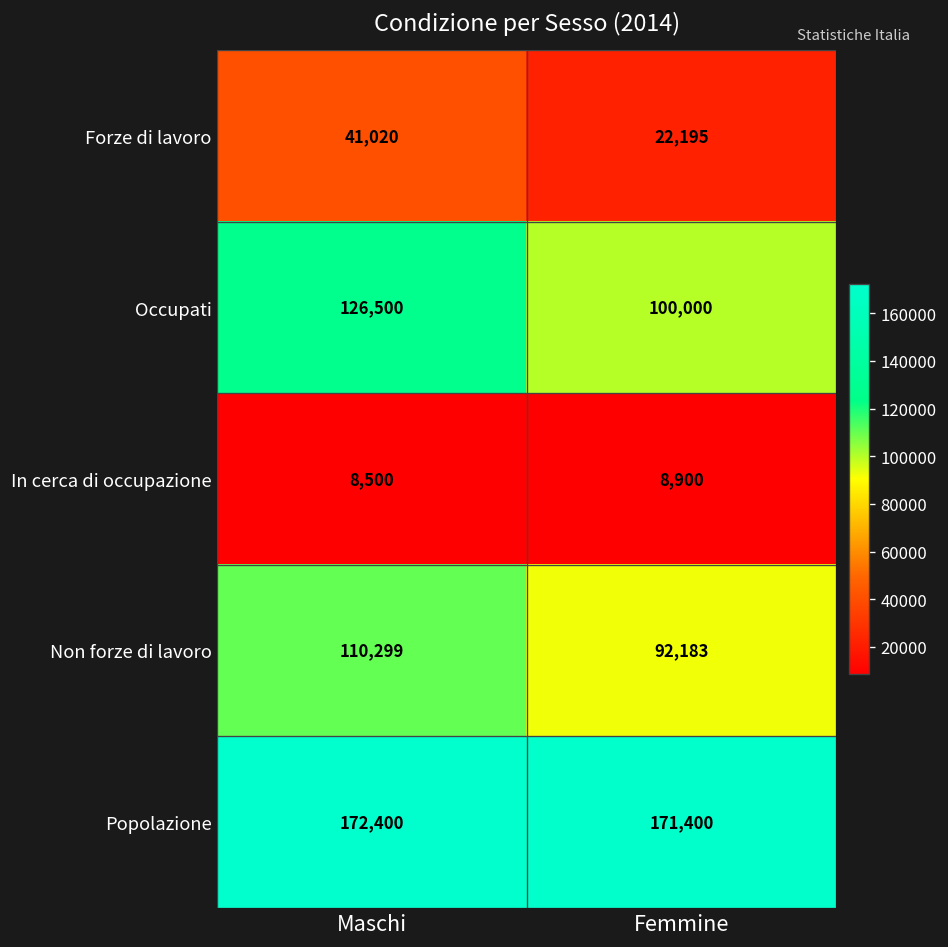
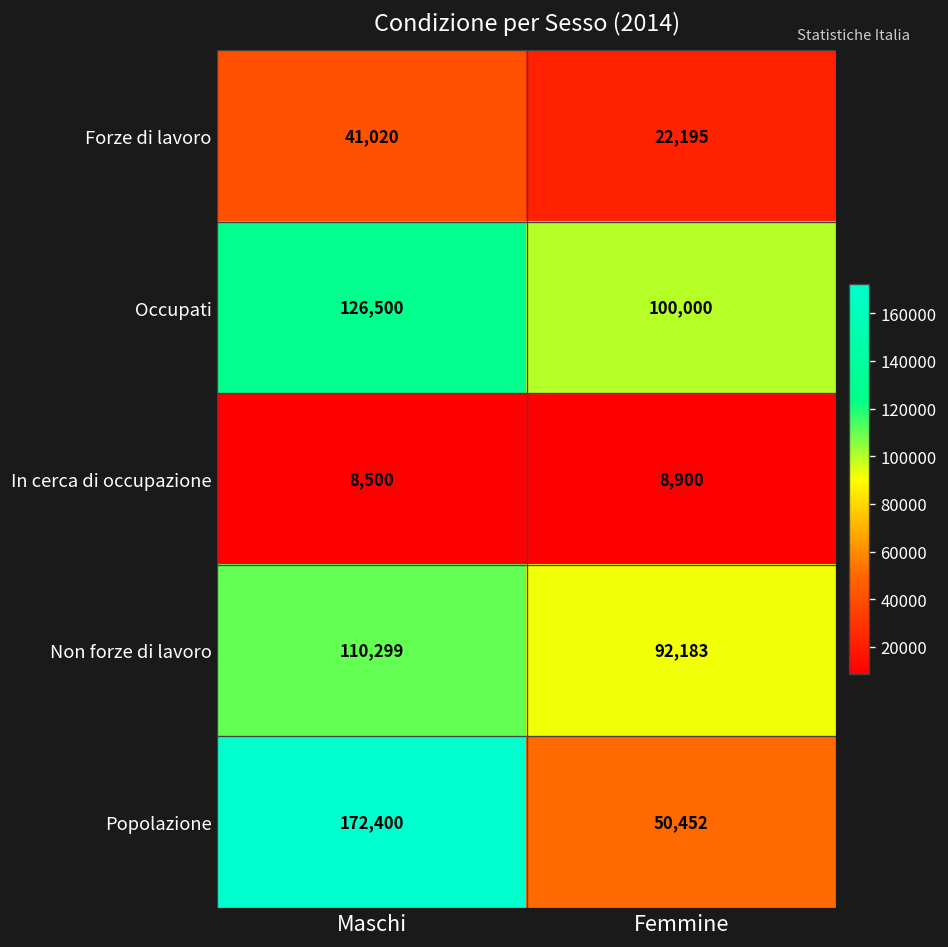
  {
    "Forze di lavoro": {
      "Maschi": "41,020",
      "Femmine": "22,195"
    },
    "Occupati": {
      "Maschi": "126,500",
      "Femmine": "100,000"
    },
    "In cerca di occupazione": {
      "Maschi": "8,500",
      "Femmine": "8,900"
    },
    "Non forze di lavoro": {
      "Maschi": "110,299",
      "Femmine": "92,183"
    },
    "Popolazione": {
      "Maschi": "172,400",
-     "Femmine": "171,400"
+     "Femmine": "50,452"
    }
  }
